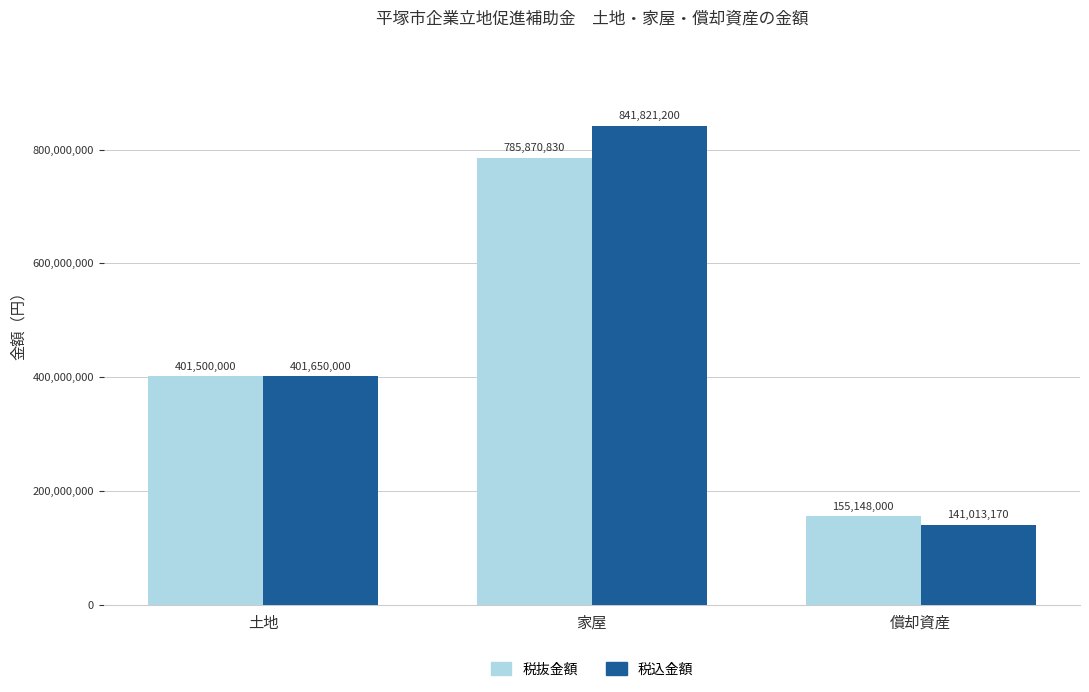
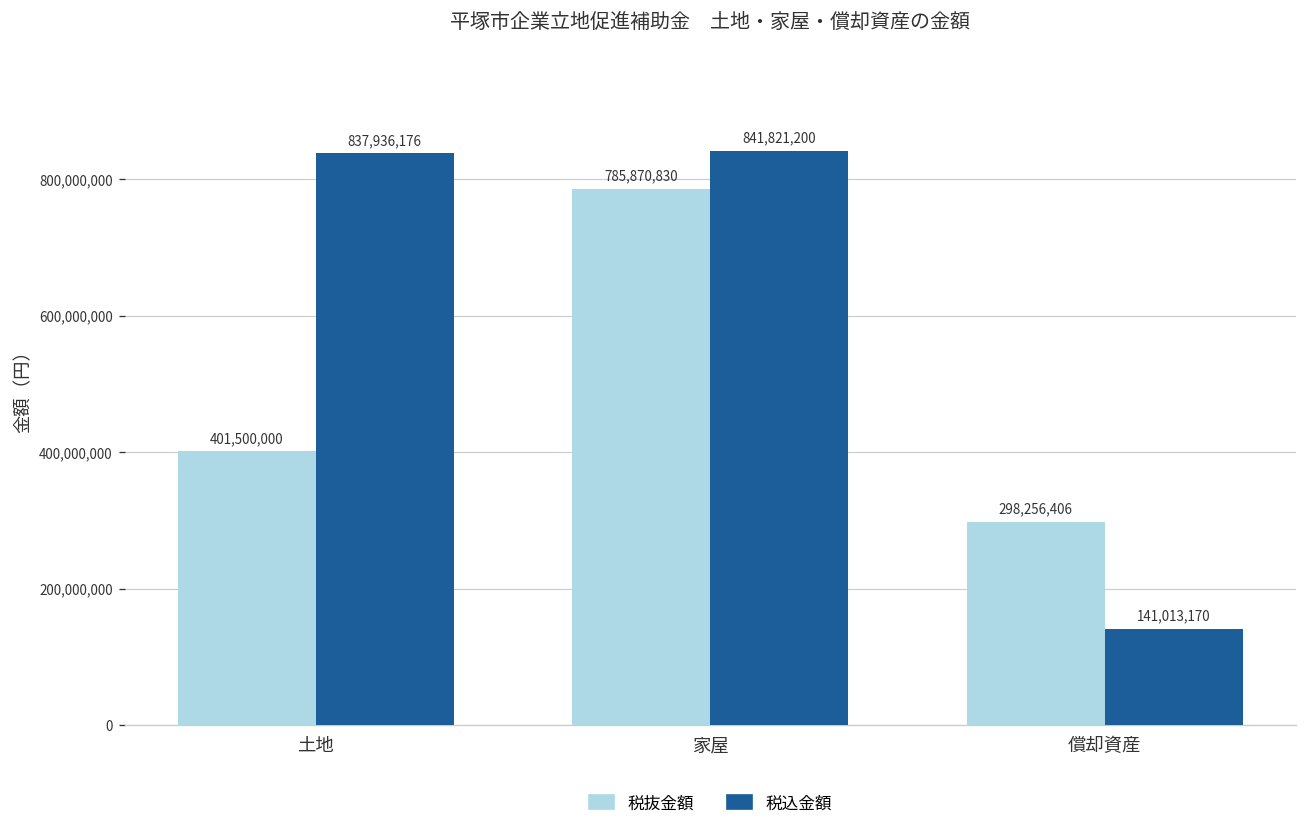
  {
    "税抜金額": {
      "土地": "401,500,000",
      "家屋": "785,870,830",
-     "償却資産": "155,148,000"
+     "償却資産": "298,256,406"
    },
    "税込金額": {
-     "土地": "401,650,000",
+     "土地": "837,936,176",
      "家屋": "841,821,200",
      "償却資産": "141,013,170"
    }
  }
